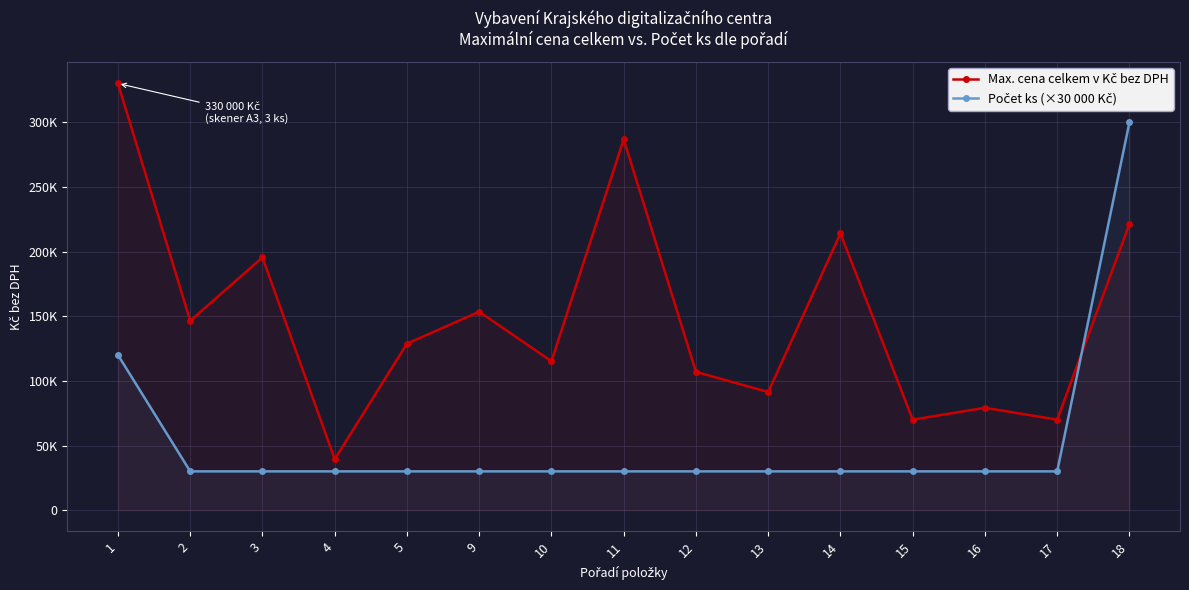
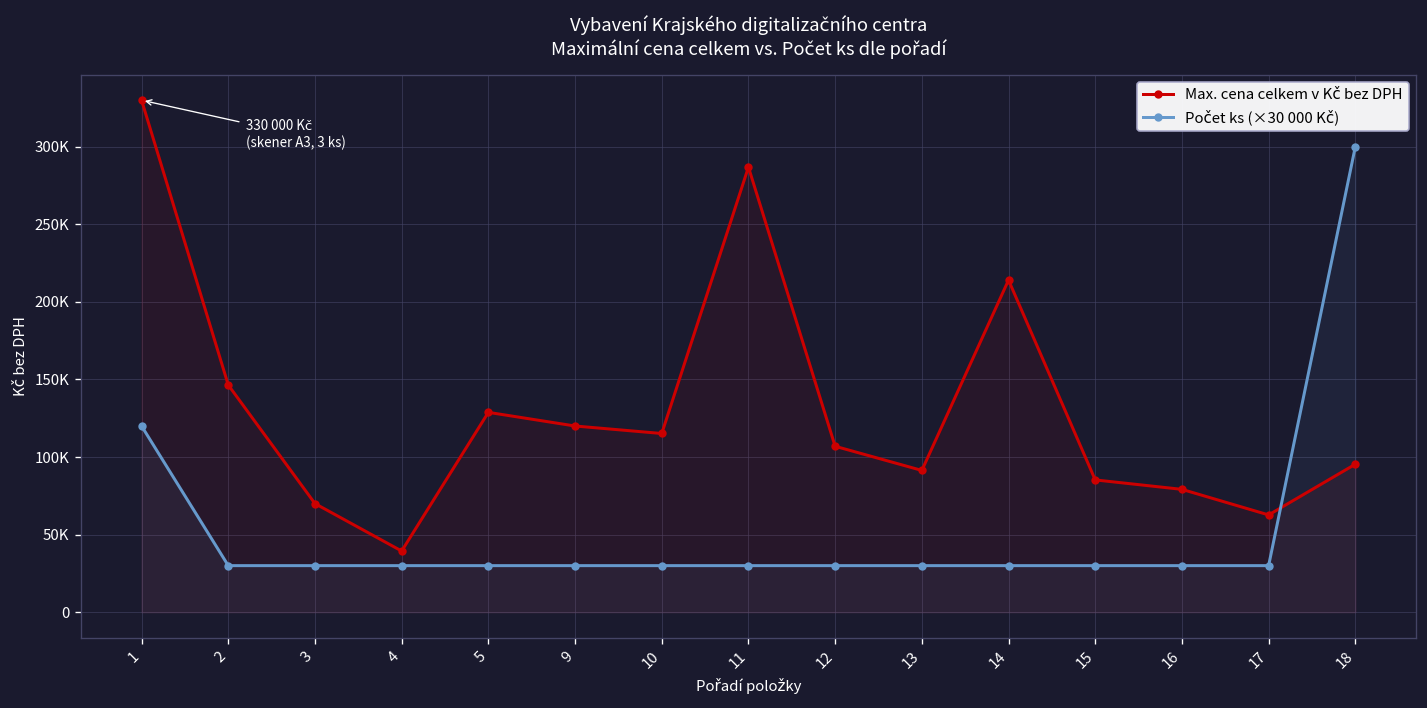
  {
    "Max. cena celkem v Kč bez DPH": {
      "2": 146000,
-     "3": 195000,
+     "3": 70000,
      "4": 39000,
      "5": 129000,
-     "9": 153000,
+     "9": 120000,
      "10": 115000,
      "11": 287000,
      "12": 107000,
      "13": 91000,
      "14": 214000,
-     "15": 70000,
+     "15": 85000,
      "16": 79000,
-     "17": 70000,
-     "18": 221000
+     "17": 63000,
+     "18": 95000
    },
    "Počet ks (×30 000 Kč)": {
      "1": 120000,
      "2": 30000,
      "3": 30000,
      "4": 30000,
      "5": 30000,
      "9": 30000,
      "10": 30000,
      "11": 30000,
      "12": 30000,
      "13": 30000,
      "14": 30000,
      "15": 30000,
      "16": 30000,
      "17": 30000,
      "18": 300000
    }
  }
